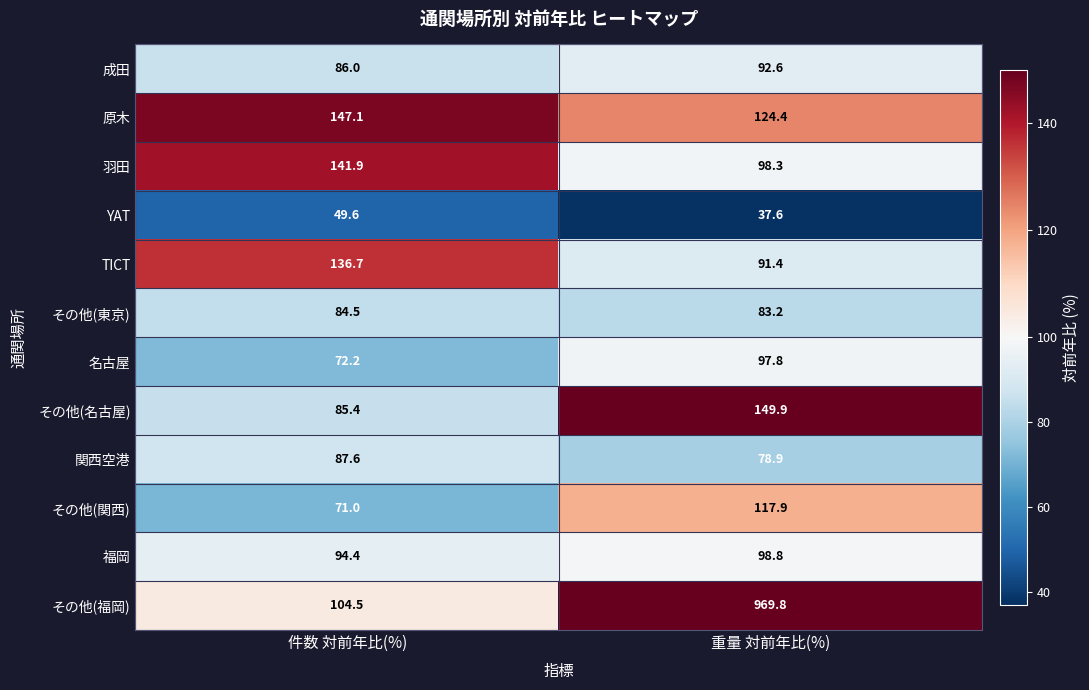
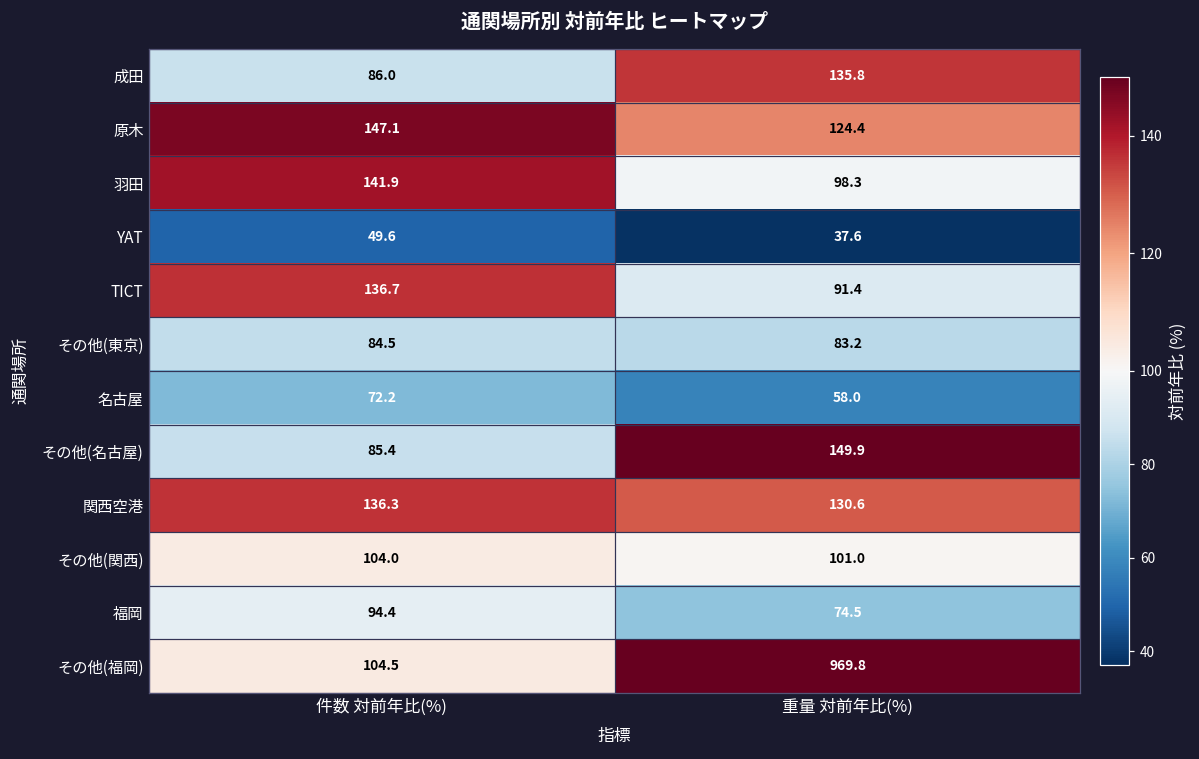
  {
    "成田": {
      "件数 対前年比(%)": 86.0,
-     "重量 対前年比(%)": 92.6
+     "重量 対前年比(%)": 135.8
    },
    "原木": {
      "件数 対前年比(%)": 147.1,
      "重量 対前年比(%)": 124.4
    },
    "羽田": {
      "件数 対前年比(%)": 141.9,
      "重量 対前年比(%)": 98.3
    },
    "YAT": {
      "件数 対前年比(%)": 49.6,
      "重量 対前年比(%)": 37.6
    },
    "TICT": {
      "件数 対前年比(%)": 136.7,
      "重量 対前年比(%)": 91.4
    },
    "その他(東京)": {
      "件数 対前年比(%)": 84.5,
      "重量 対前年比(%)": 83.2
    },
    "名古屋": {
      "件数 対前年比(%)": 72.2,
-     "重量 対前年比(%)": 97.8
+     "重量 対前年比(%)": 58.0
    },
    "その他(名古屋)": {
      "件数 対前年比(%)": 85.4,
      "重量 対前年比(%)": 149.9
    },
    "関西空港": {
-     "件数 対前年比(%)": 87.6,
-     "重量 対前年比(%)": 78.9
+     "件数 対前年比(%)": 136.3,
+     "重量 対前年比(%)": 130.6
    },
    "その他(関西)": {
-     "件数 対前年比(%)": 71.0,
-     "重量 対前年比(%)": 117.9
+     "件数 対前年比(%)": 104.0,
+     "重量 対前年比(%)": 101.0
    },
    "福岡": {
      "件数 対前年比(%)": 94.4,
-     "重量 対前年比(%)": 98.8
+     "重量 対前年比(%)": 74.5
    },
    "その他(福岡)": {
      "件数 対前年比(%)": 104.5,
      "重量 対前年比(%)": 969.8
    }
  }
